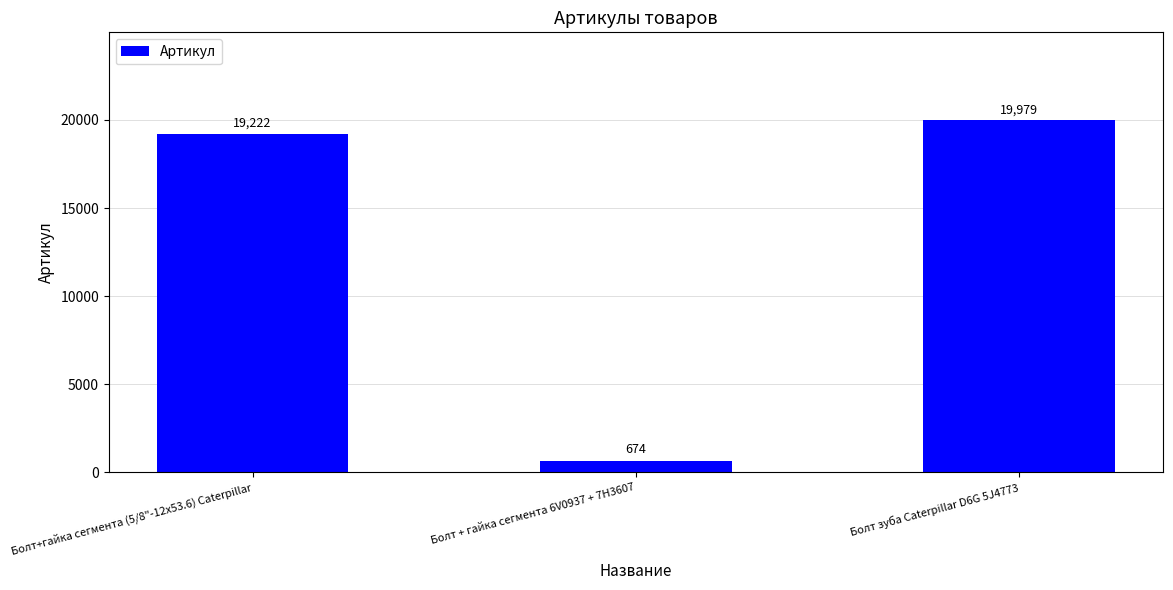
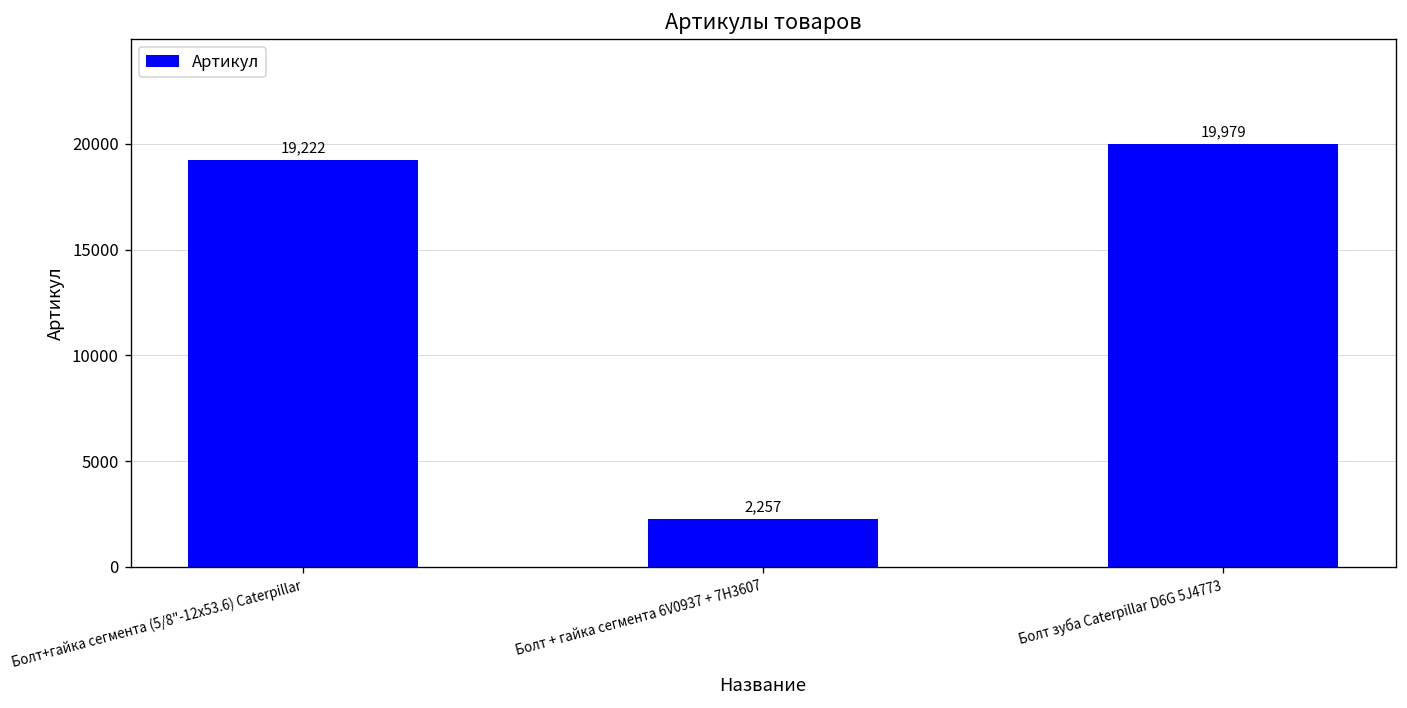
  {
    "Болт+гайка сегмента (5/8\"-12х53.6) Caterpillar": "19,222",
-   "Болт + гайка сегмента 6V0937 + 7H3607": "674",
+   "Болт + гайка сегмента 6V0937 + 7H3607": "2,257",
    "Болт зуба Caterpillar D6G 5J4773": "19,979"
  }
